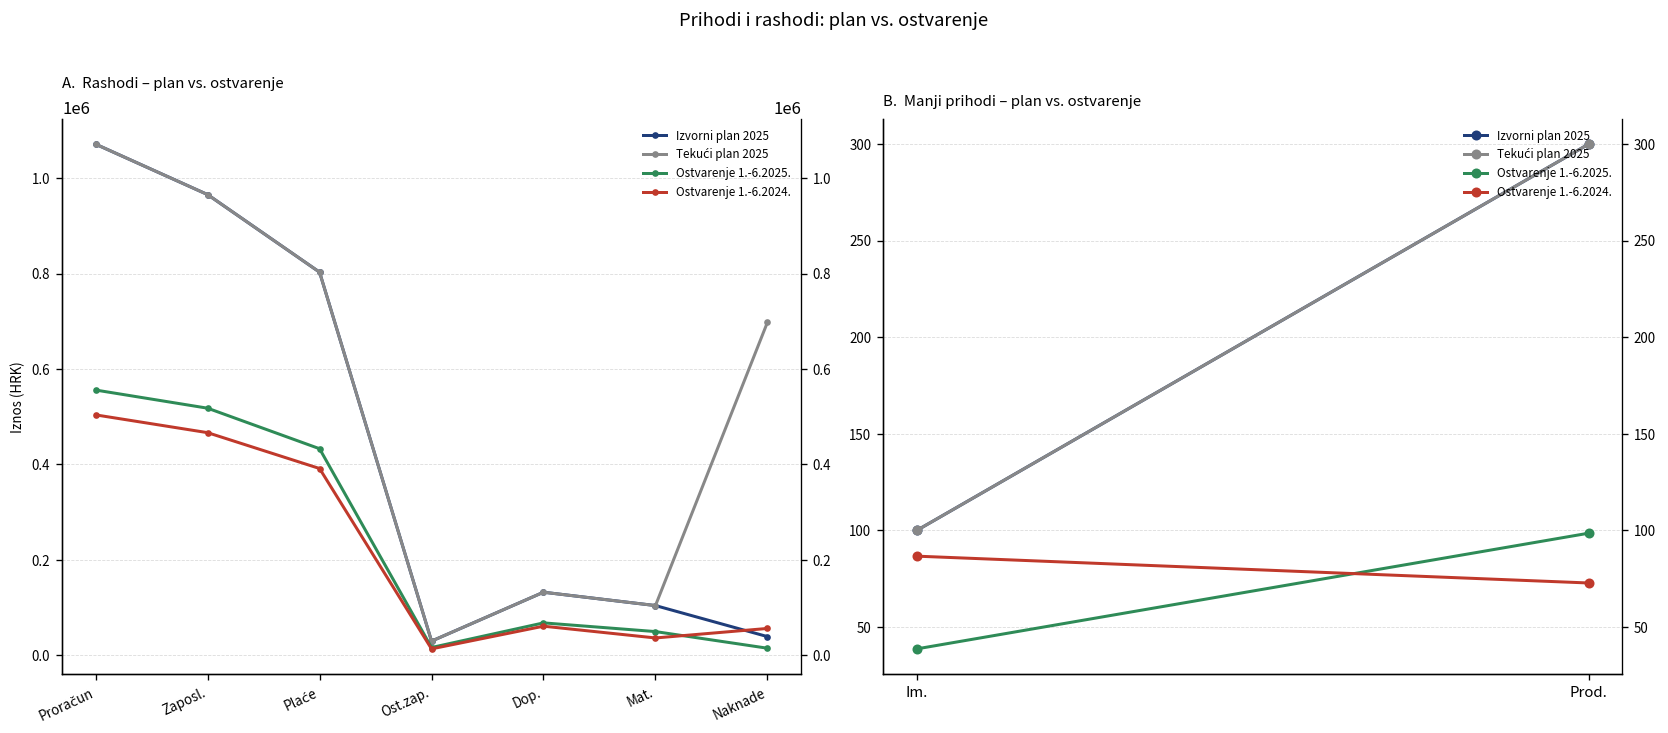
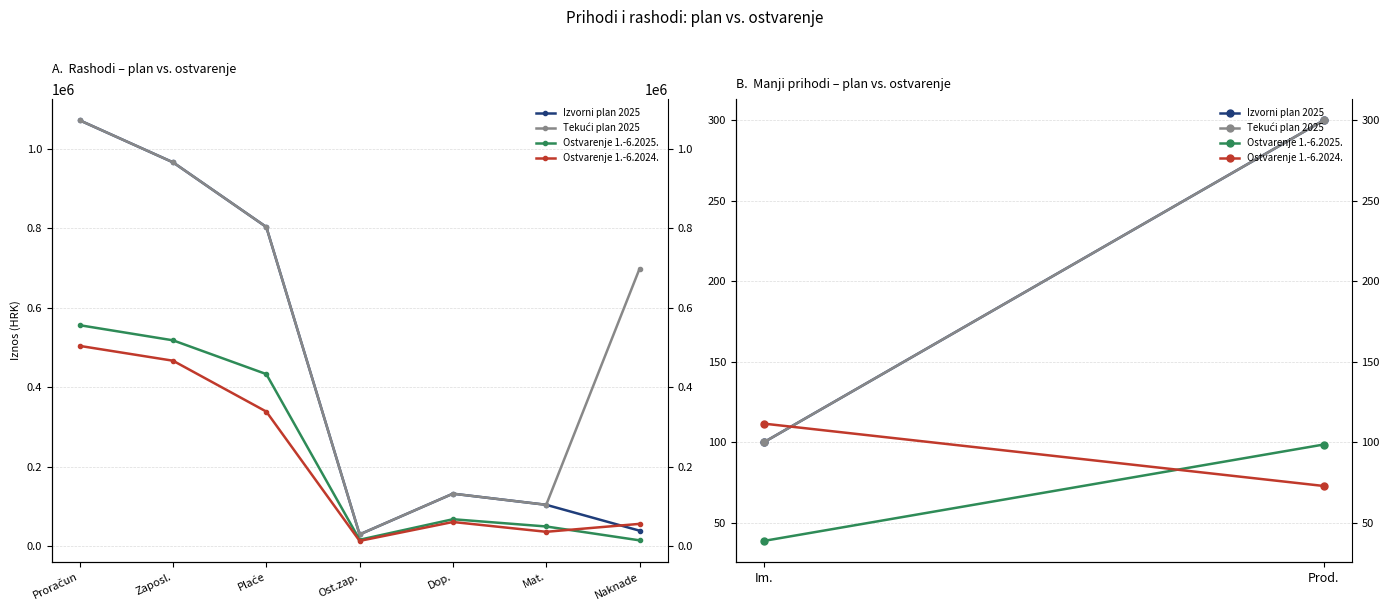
  {
    "A. Rashodi – plan vs. ostvarenje": {
      "Izvorni plan 2025": {
        "Naknade": 40000
      },
      "Tekući plan 2025": {
        "Naknade": 700000
      },
      "Ostvarenje 1.-6.2025.": {
        "Proračun": 560000,
        "Zaposl.": 520000,
        "Plaće": 430000,
        "Dop.": 70000,
        "Mat.": 50000,
        "Naknade": 20000
      },
      "Ostvarenje 1.-6.2024.": {
        "Proračun": 500000,
        "Zaposl.": 470000,
-       "Plaće": 390000,
+       "Plaće": 340000,
        "Dop.": 60000,
        "Mat.": 40000,
        "Naknade": 60000
      }
    },
    "B. Manji prihodi – plan vs. ostvarenje": {
      "Tekući plan 2025": {
        "Im.": 100,
        "Prod.": 300
      },
      "Ostvarenje 1.-6.2025.": {
        "Im.": 39,
        "Prod.": 99
      },
      "Ostvarenje 1.-6.2024.": {
-       "Im.": 87,
+       "Im.": 112,
        "Prod.": 73
      }
    }
  }
